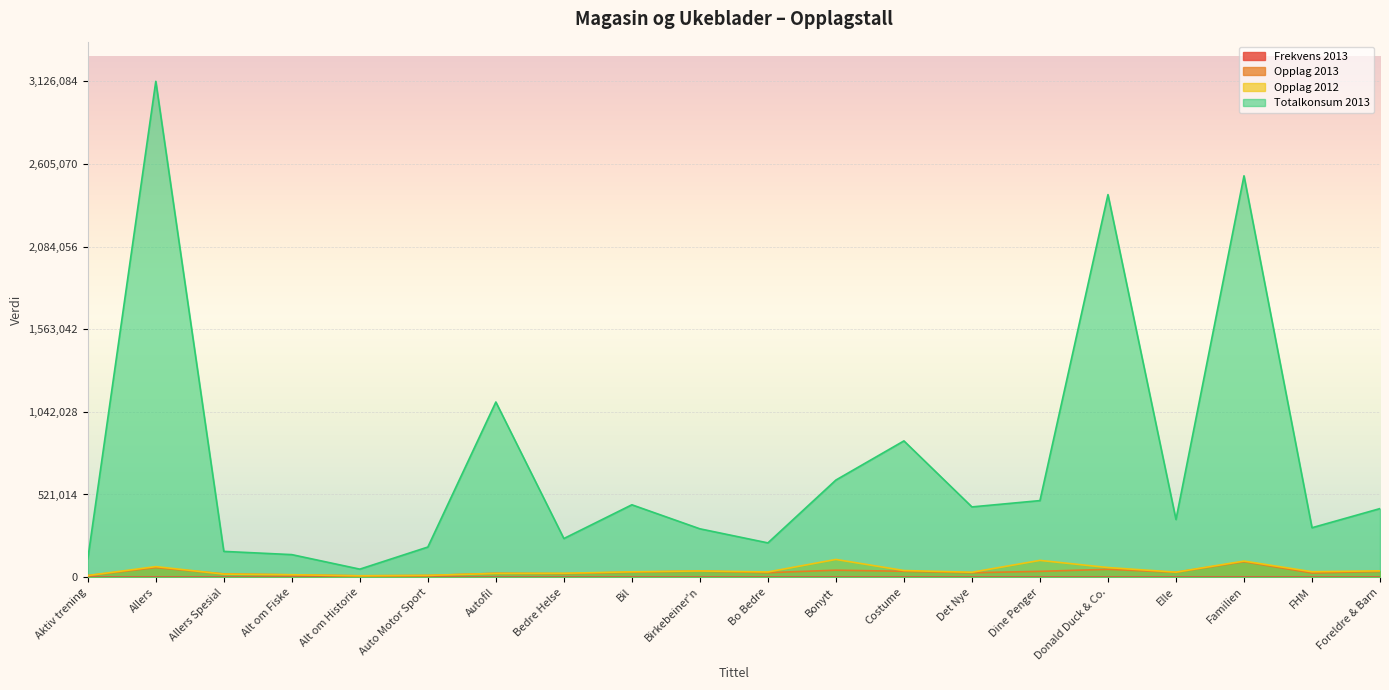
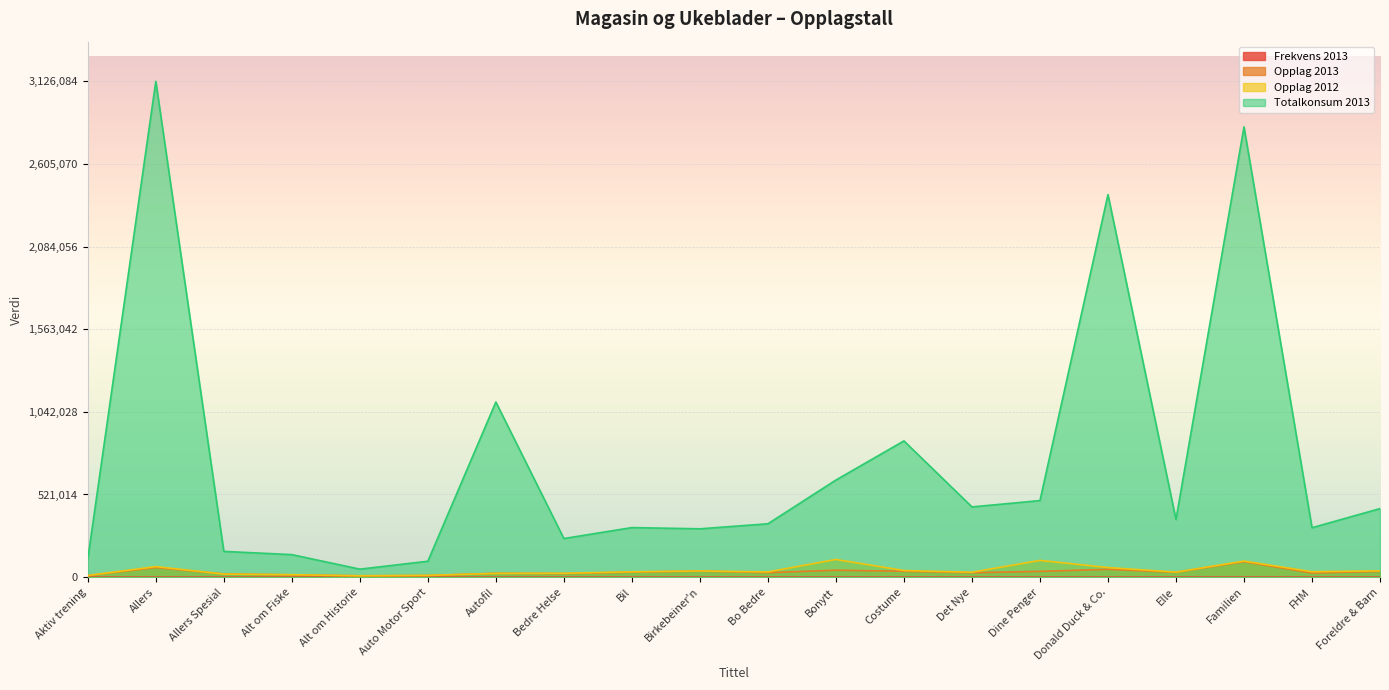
  {
    "Opplag 2012": {
      "Bonytt": "110,000",
      "Dine Penger": "110,000"
    },
    "Totalkonsum 2013": {
      "Aktiv trening": "110,000",
      "Allers": "3,130,000",
      "Allers Spesial": "160,000",
      "Alt om Fiske": "140,000",
      "Alt om Historie": "50,000",
-     "Auto Motor Sport": "190,000",
+     "Auto Motor Sport": "100,000",
      "Autofil": "1,100,000",
      "Bedre Helse": "240,000",
-     "Bil": "460,000",
+     "Bil": "310,000",
      "Birkebeiner'n": "300,000",
-     "Bo Bedre": "220,000",
+     "Bo Bedre": "340,000",
      "Bonytt": "610,000",
      "Costume": "860,000",
      "Det Nye": "440,000",
      "Dine Penger": "480,000",
      "Donald Duck & Co.": "2,410,000",
      "Elle": "360,000",
-     "Familien": "2,530,000",
+     "Familien": "2,840,000",
      "FHM": "310,000",
      "Foreldre & Barn": "430,000"
    }
  }
